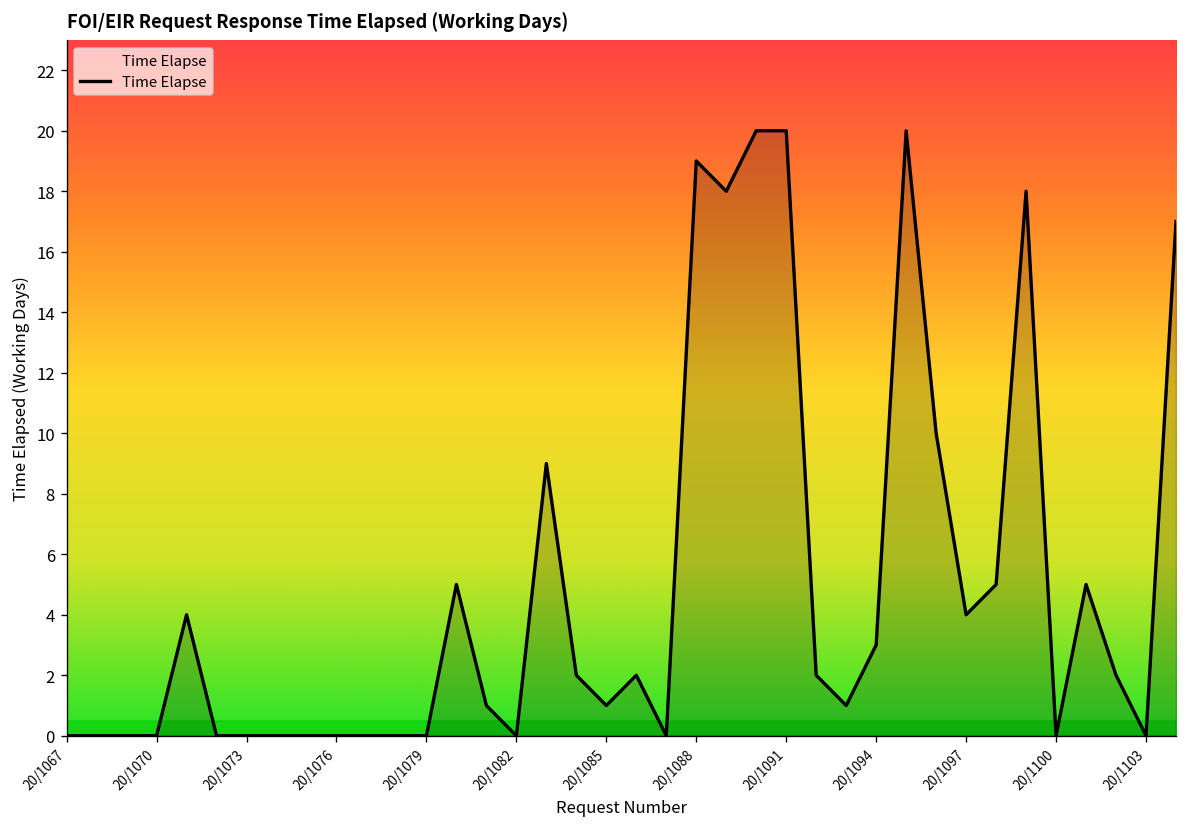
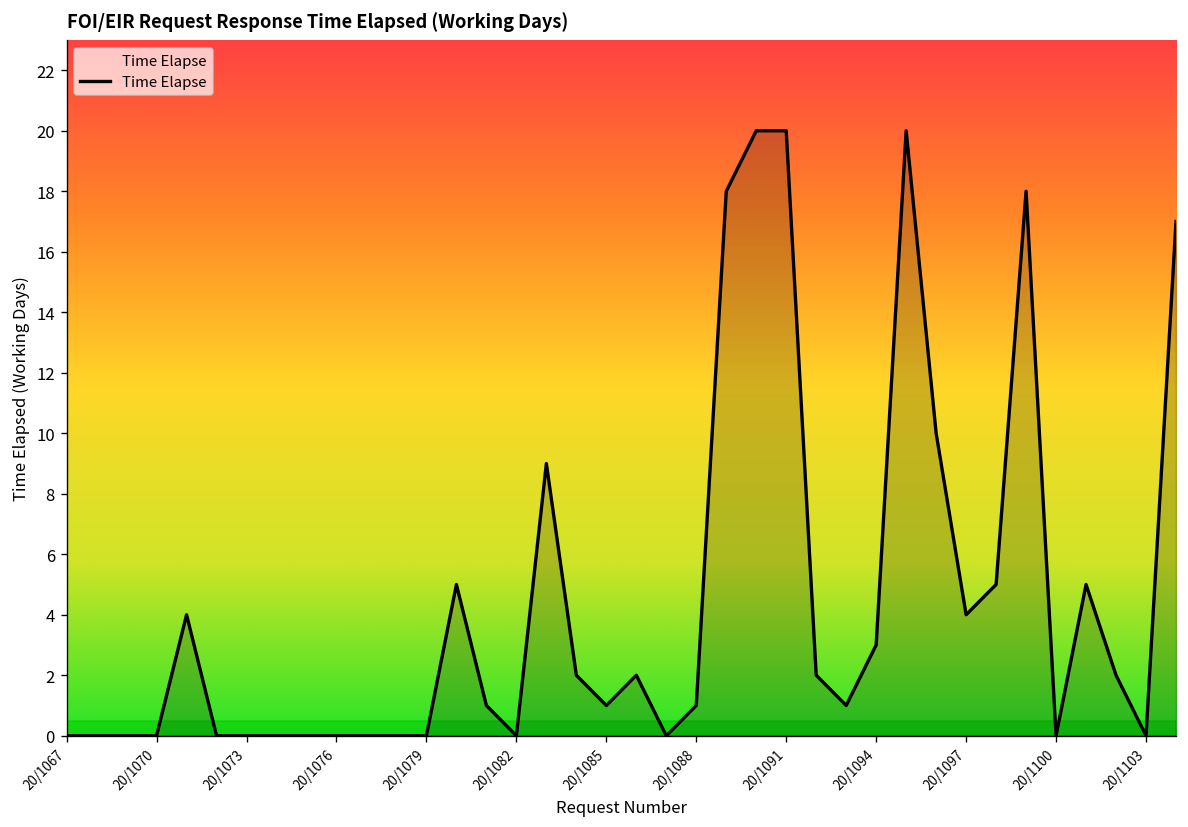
  {
    "20/1085": 1,
-   "20/1088": 19,
+   "20/1088": 1,
    "20/1091": 20,
    "20/1094": 3,
    "20/1097": 4
  }
